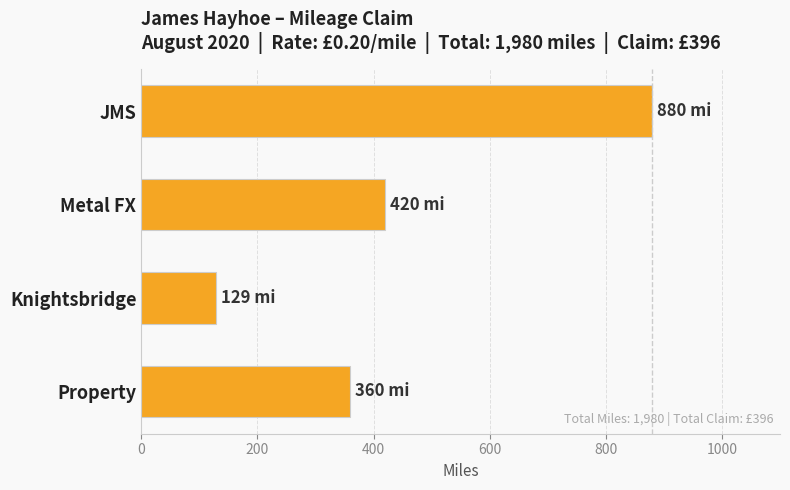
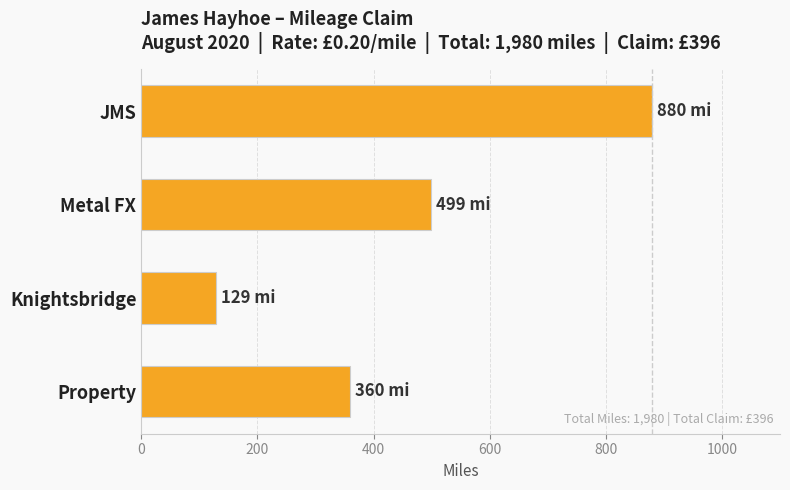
  {
    "JMS": 880,
-   "Metal FX": 420,
+   "Metal FX": 499,
    "Knightsbridge": 129,
    "Property": 360
  }
